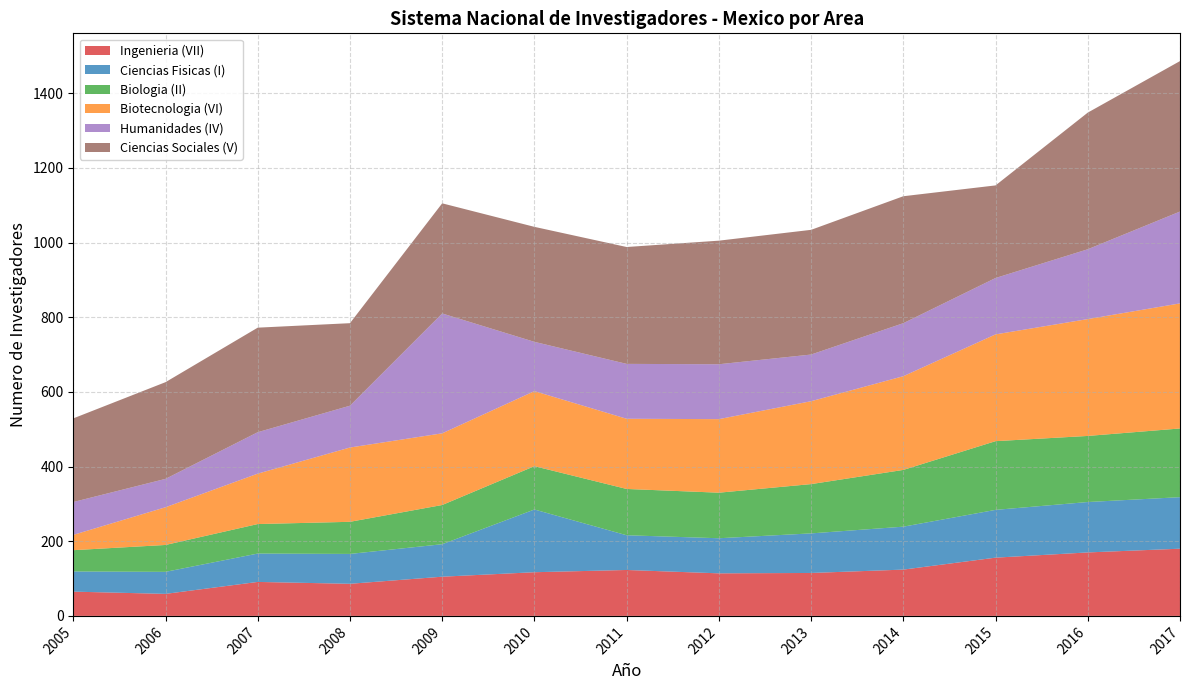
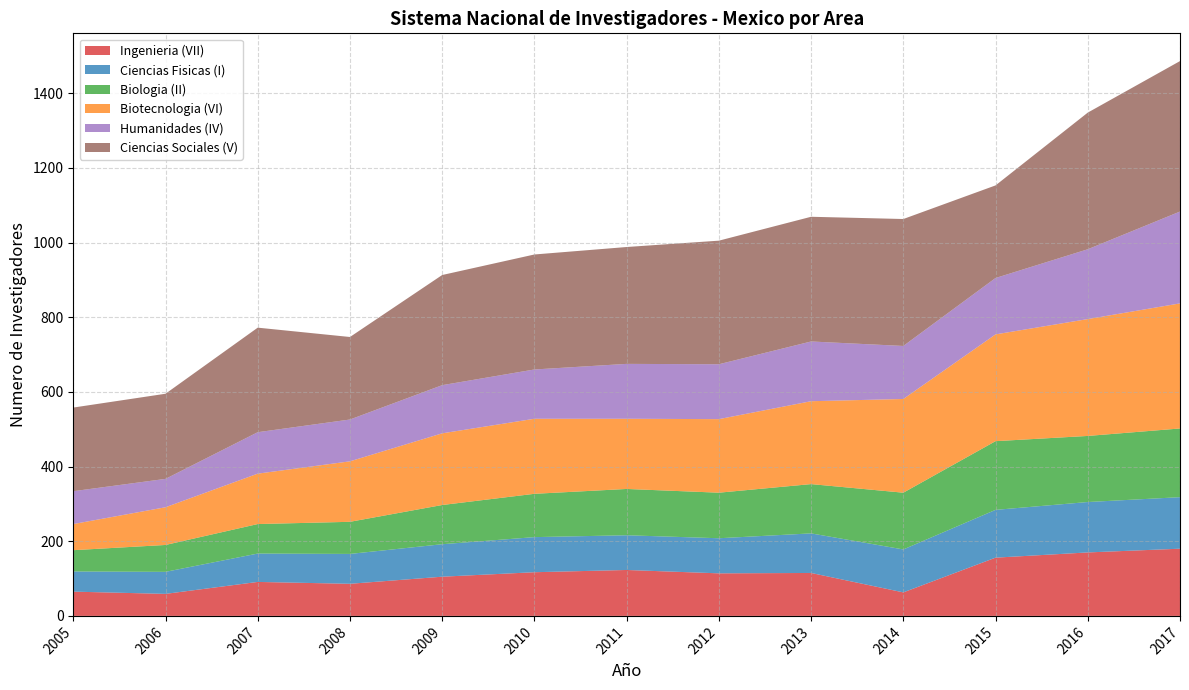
  {
    "Ingenieria (VII)": {
      "2005": 70,
      "2006": 60,
      "2007": 90,
      "2008": 90,
      "2009": 110,
      "2010": 120,
      "2011": 120,
      "2012": 110,
      "2013": 120,
-     "2014": 120,
+     "2014": 60,
      "2015": 160,
      "2016": 170,
      "2017": 180
    },
    "Ciencias Fisicas (I)": {
      "2005": 50,
      "2006": 60,
      "2007": 80,
      "2008": 80,
      "2009": 90,
-     "2010": 170,
+     "2010": 90,
      "2011": 90,
      "2012": 90,
      "2013": 110,
      "2014": 120,
      "2015": 130,
      "2016": 140,
      "2017": 140
    },
    "Biologia (II)": {
      "2005": 60,
      "2006": 70,
      "2007": 80,
      "2008": 90,
      "2009": 110,
      "2010": 120,
      "2011": 120,
      "2012": 120,
      "2013": 130,
      "2014": 150,
      "2015": 180,
      "2016": 180,
      "2017": 180
    },
    "Biotecnologia (VI)": {
-     "2005": 40,
+     "2005": 70,
      "2006": 100,
      "2007": 140,
-     "2008": 200,
+     "2008": 160,
      "2009": 190,
      "2010": 200,
      "2011": 190,
      "2012": 200,
      "2013": 220,
      "2014": 250,
      "2015": 290,
      "2016": 310,
      "2017": 340
    },
    "Humanidades (IV)": {
      "2005": 90,
      "2006": 80,
      "2007": 110,
      "2008": 110,
-     "2009": 320,
+     "2009": 130,
      "2010": 130,
      "2011": 150,
      "2012": 150,
-     "2013": 130,
+     "2013": 160,
      "2014": 140,
      "2015": 150,
      "2016": 190,
      "2017": 250
    },
    "Ciencias Sociales (V)": {
      "2005": 220,
-     "2006": 260,
+     "2006": 230,
      "2007": 280,
      "2008": 220,
      "2009": 300,
      "2010": 310,
      "2011": 310,
      "2012": 330,
      "2013": 330,
      "2014": 340,
      "2015": 250,
      "2016": 370,
      "2017": 400
    }
  }
